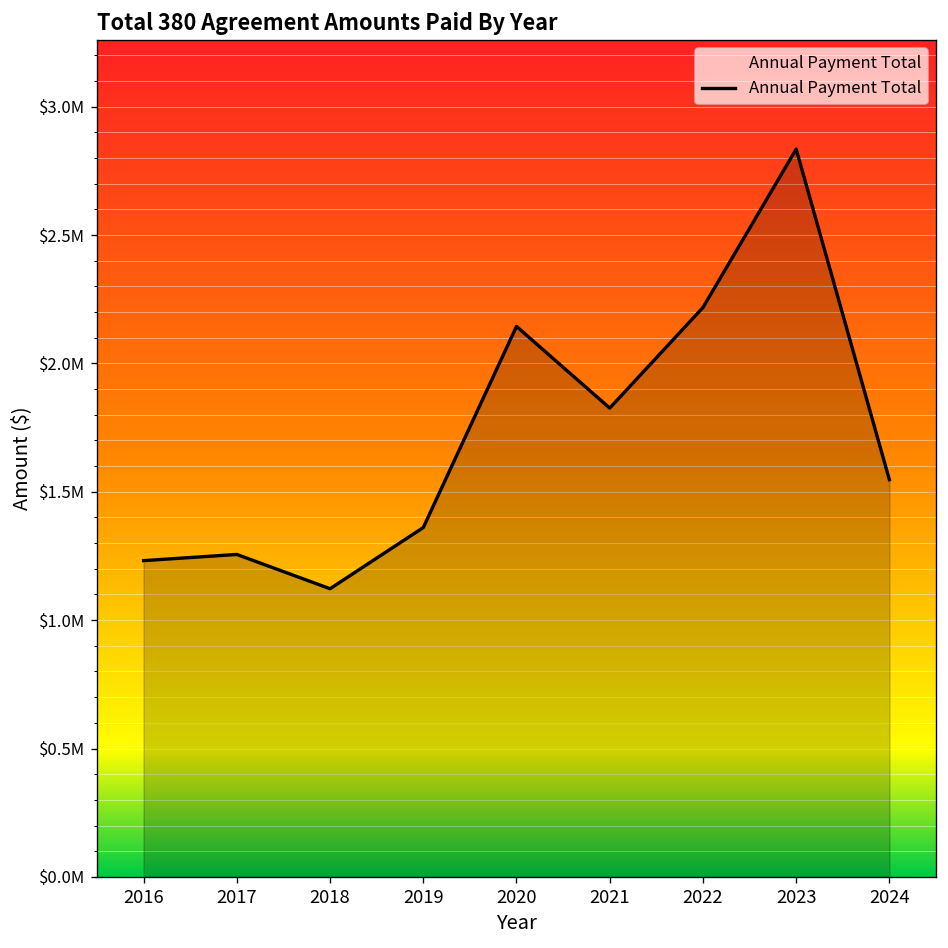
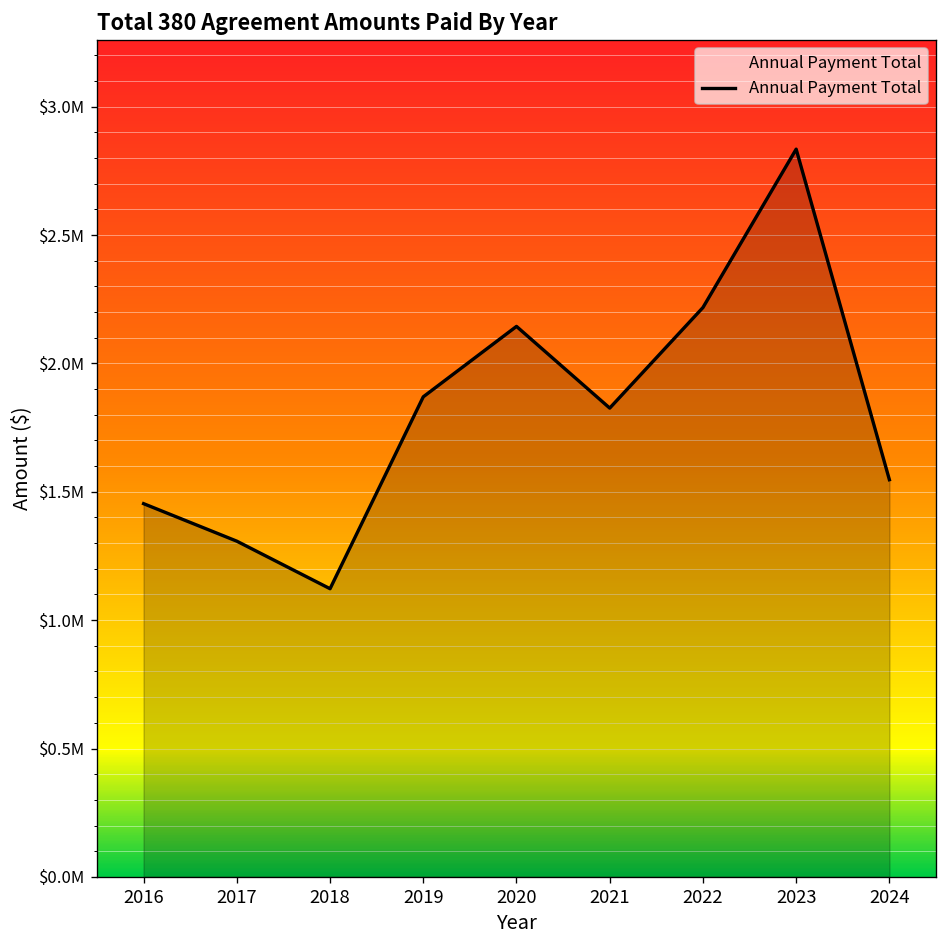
  {
-   "2016": "$1230000",
-   "2017": "$1260000",
+   "2016": "$1450000",
+   "2017": "$1310000",
    "2018": "$1120000",
-   "2019": "$1360000",
+   "2019": "$1870000",
    "2020": "$2140000",
    "2021": "$1830000",
    "2022": "$2220000",
    "2023": "$2830000",
    "2024": "$1550000"
  }
